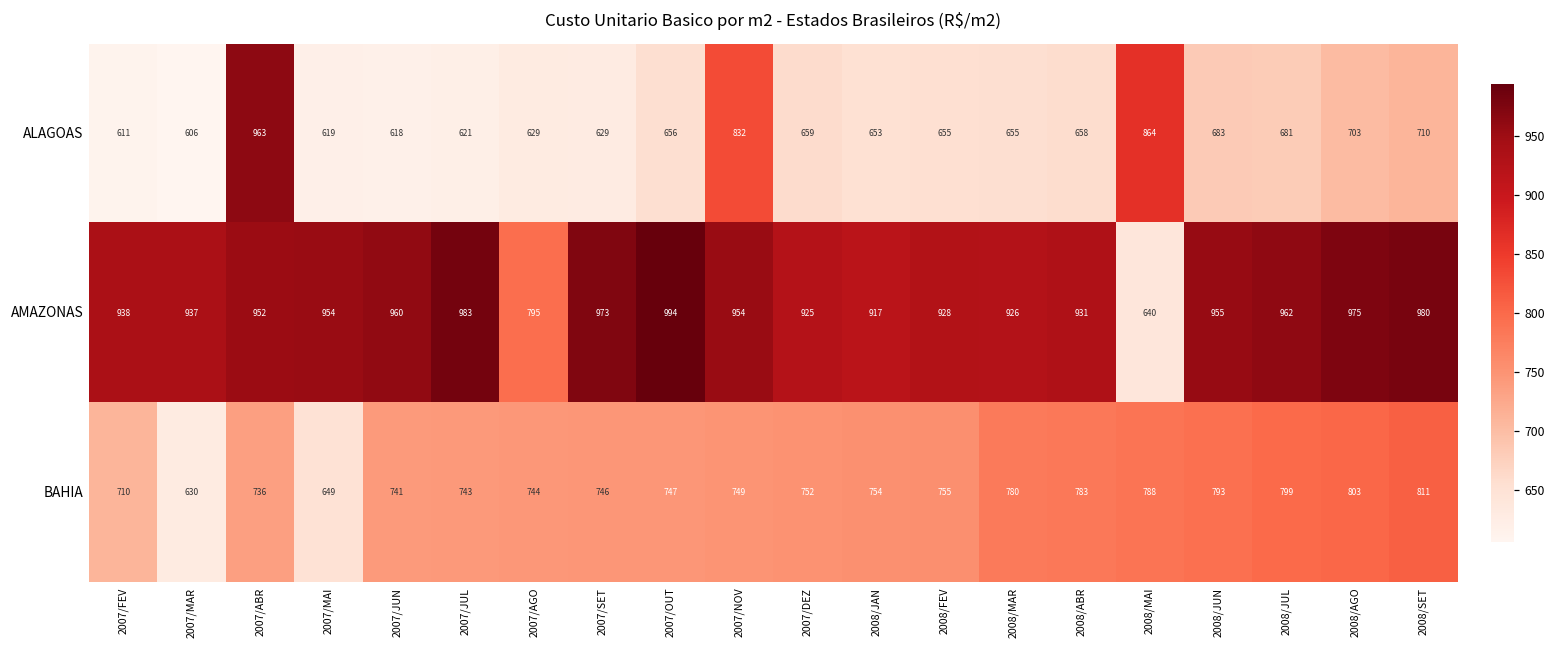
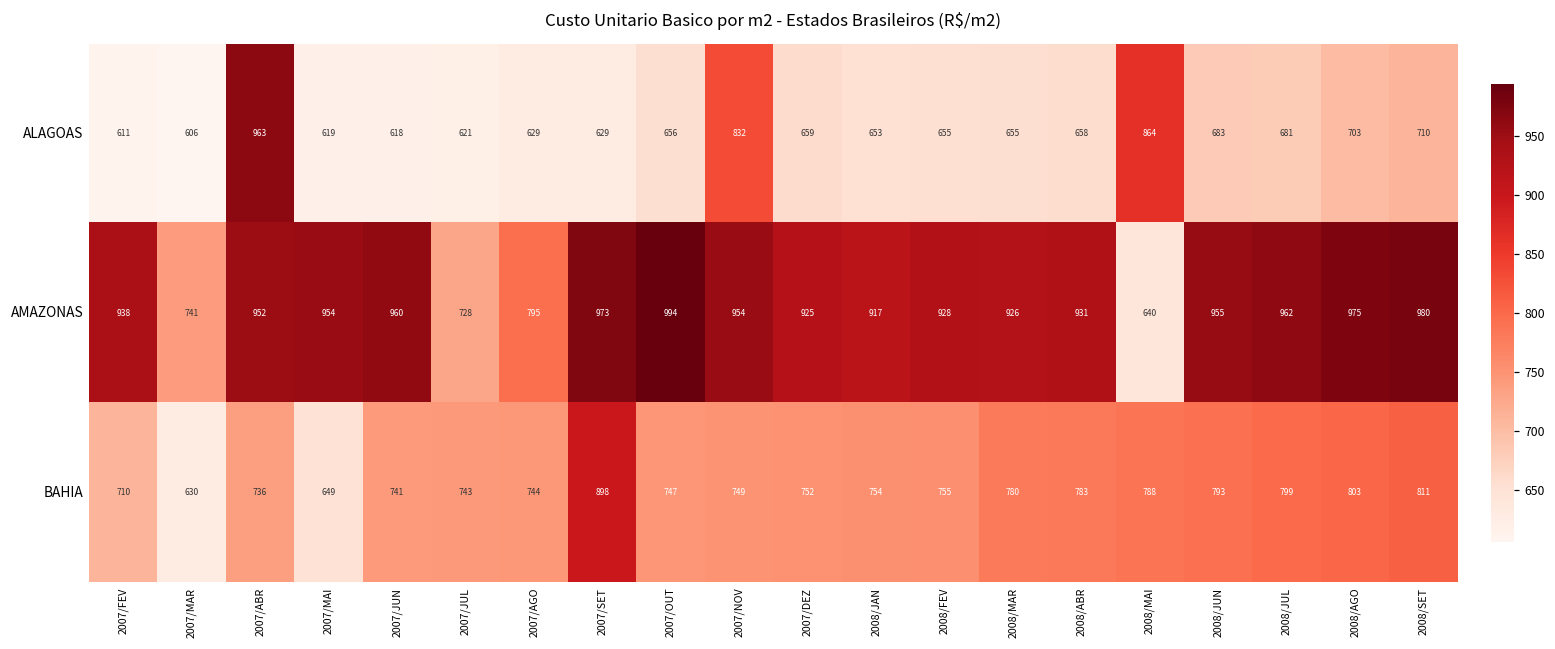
  {
    "ALAGOAS": {
      "2007/FEV": 611,
      "2007/MAR": 606,
      "2007/ABR": 963,
      "2007/MAI": 619,
      "2007/JUN": 618,
      "2007/JUL": 621,
      "2007/AGO": 629,
      "2007/SET": 629,
      "2007/OUT": 656,
      "2007/NOV": 832,
      "2007/DEZ": 659,
      "2008/JAN": 653,
      "2008/FEV": 655,
      "2008/MAR": 655,
      "2008/ABR": 658,
      "2008/MAI": 864,
      "2008/JUN": 683,
      "2008/JUL": 681,
      "2008/AGO": 703,
      "2008/SET": 710
    },
    "AMAZONAS": {
      "2007/FEV": 938,
-     "2007/MAR": 937,
+     "2007/MAR": 741,
      "2007/ABR": 952,
      "2007/MAI": 954,
      "2007/JUN": 960,
-     "2007/JUL": 983,
+     "2007/JUL": 728,
      "2007/AGO": 795,
      "2007/SET": 973,
      "2007/OUT": 994,
      "2007/NOV": 954,
      "2007/DEZ": 925,
      "2008/JAN": 917,
      "2008/FEV": 928,
      "2008/MAR": 926,
      "2008/ABR": 931,
      "2008/MAI": 640,
      "2008/JUN": 955,
      "2008/JUL": 962,
      "2008/AGO": 975,
      "2008/SET": 980
    },
    "BAHIA": {
      "2007/FEV": 710,
      "2007/MAR": 630,
      "2007/ABR": 736,
      "2007/MAI": 649,
      "2007/JUN": 741,
      "2007/JUL": 743,
      "2007/AGO": 744,
-     "2007/SET": 746,
+     "2007/SET": 898,
      "2007/OUT": 747,
      "2007/NOV": 749,
      "2007/DEZ": 752,
      "2008/JAN": 754,
      "2008/FEV": 755,
      "2008/MAR": 780,
      "2008/ABR": 783,
      "2008/MAI": 788,
      "2008/JUN": 793,
      "2008/JUL": 799,
      "2008/AGO": 803,
      "2008/SET": 811
    }
  }
